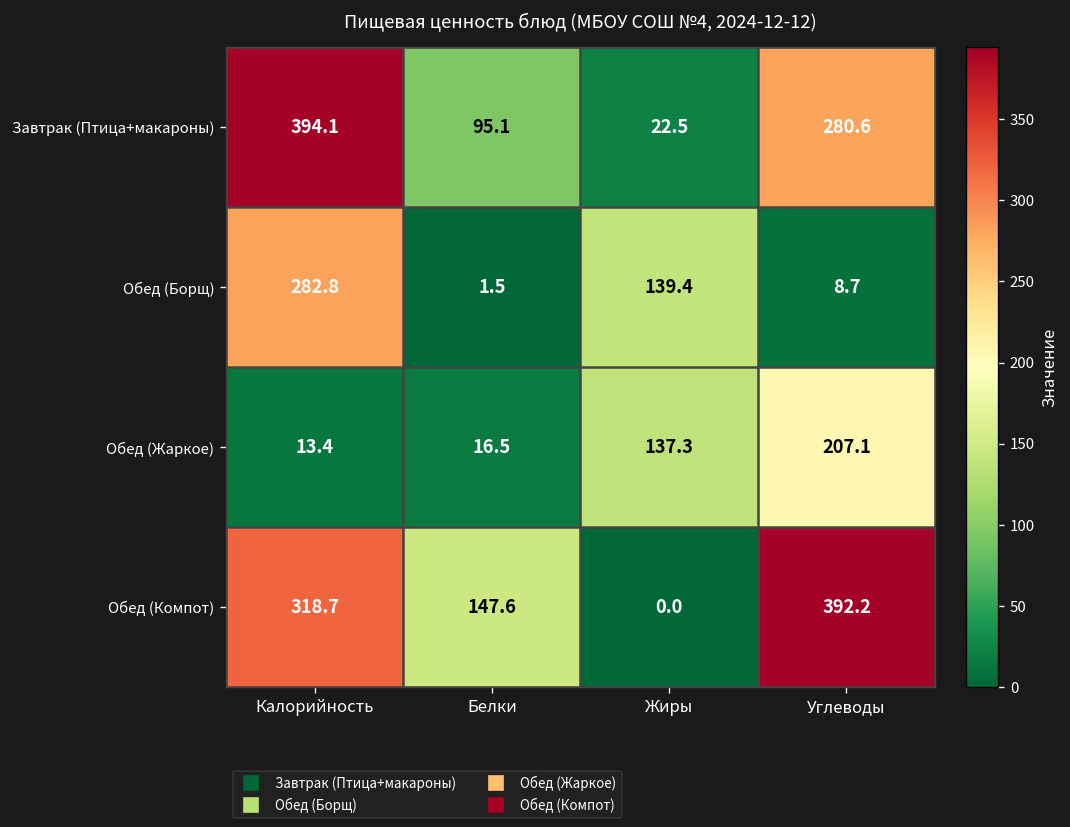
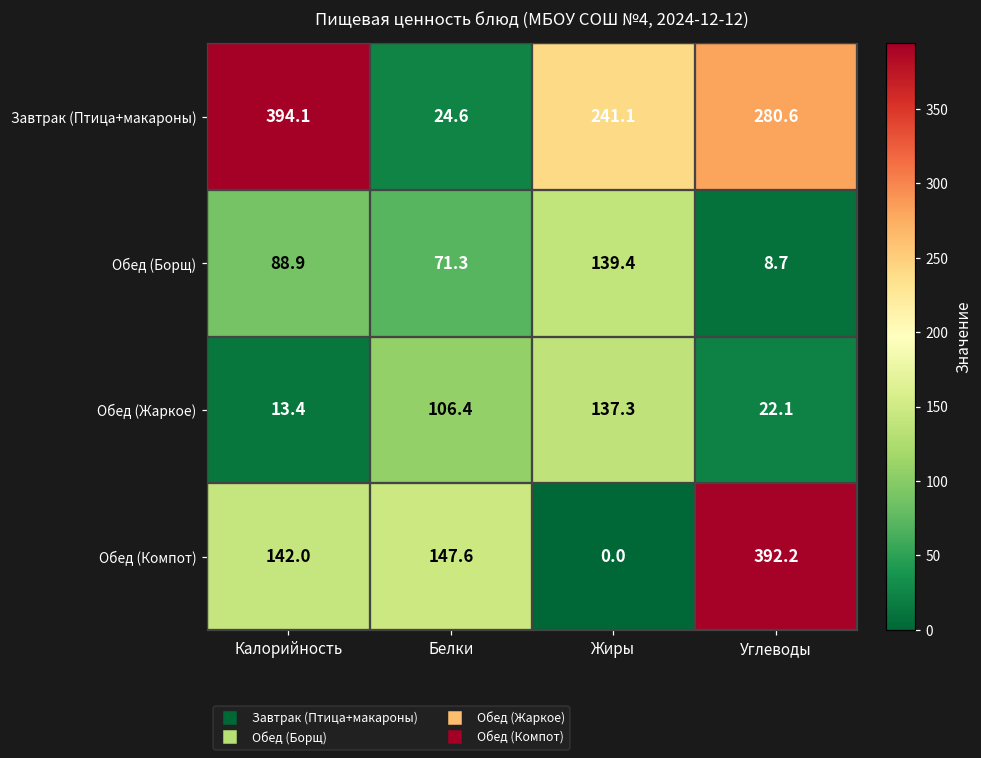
  {
    "Завтрак (Птица+макароны)": {
      "Калорийность": 394.1,
-     "Белки": 95.1,
-     "Жиры": 22.5,
+     "Белки": 24.6,
+     "Жиры": 241.1,
      "Углеводы": 280.6
    },
    "Обед (Борщ)": {
-     "Калорийность": 282.8,
-     "Белки": 1.5,
+     "Калорийность": 88.9,
+     "Белки": 71.3,
      "Жиры": 139.4,
      "Углеводы": 8.7
    },
    "Обед (Жаркое)": {
      "Калорийность": 13.4,
-     "Белки": 16.5,
+     "Белки": 106.4,
      "Жиры": 137.3,
-     "Углеводы": 207.1
+     "Углеводы": 22.1
    },
    "Обед (Компот)": {
-     "Калорийность": 318.7,
+     "Калорийность": 142.0,
      "Белки": 147.6,
      "Жиры": 0.0,
      "Углеводы": 392.2
    }
  }
